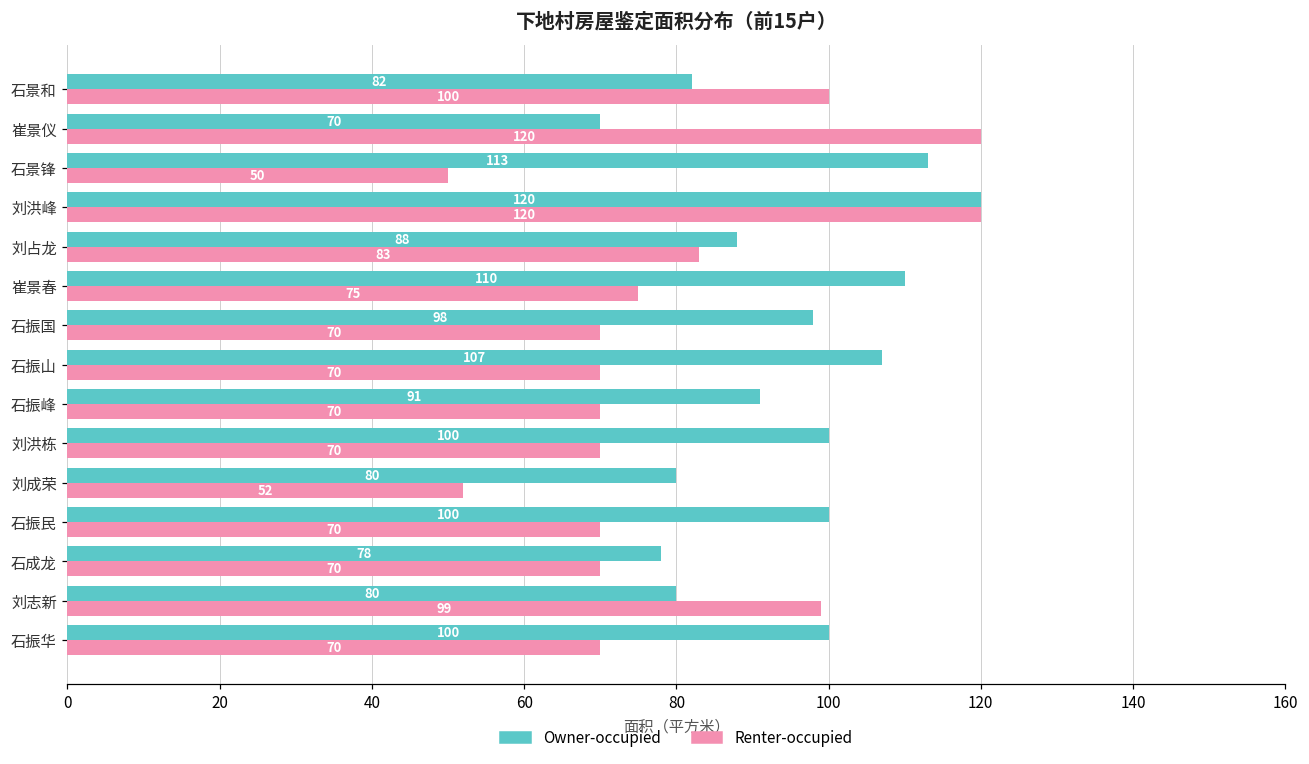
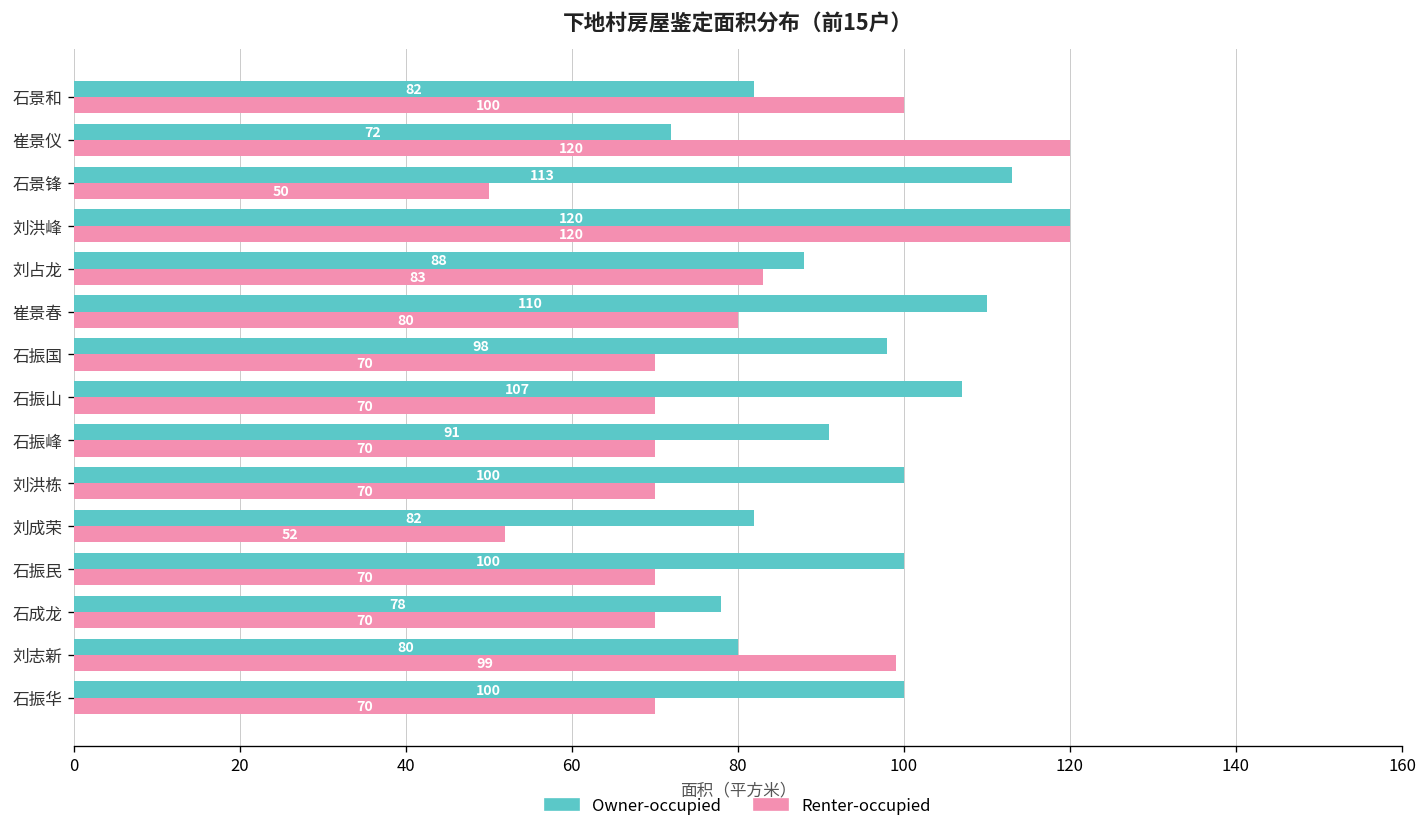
  {
    "Owner-occupied": {
      "石景和": 82,
-     "崔景仪": 70,
+     "崔景仪": 72,
      "石景锋": 113,
      "刘洪峰": 120,
      "刘占龙": 88,
      "崔景春": 110,
      "石振国": 98,
      "石振山": 107,
      "石振峰": 91,
      "刘洪栋": 100,
-     "刘成荣": 80,
+     "刘成荣": 82,
      "石振民": 100,
      "石成龙": 78,
      "刘志新": 80,
      "石振华": 100
    },
    "Renter-occupied": {
      "石景和": 100,
      "崔景仪": 120,
      "石景锋": 50,
      "刘洪峰": 120,
      "刘占龙": 83,
-     "崔景春": 75,
+     "崔景春": 80,
      "石振国": 70,
      "石振山": 70,
      "石振峰": 70,
      "刘洪栋": 70,
      "刘成荣": 52,
      "石振民": 70,
      "石成龙": 70,
      "刘志新": 99,
      "石振华": 70
    }
  }
